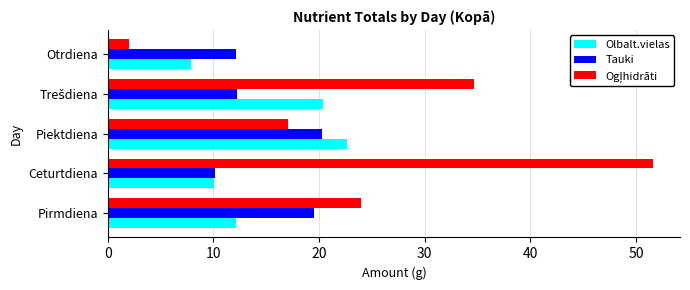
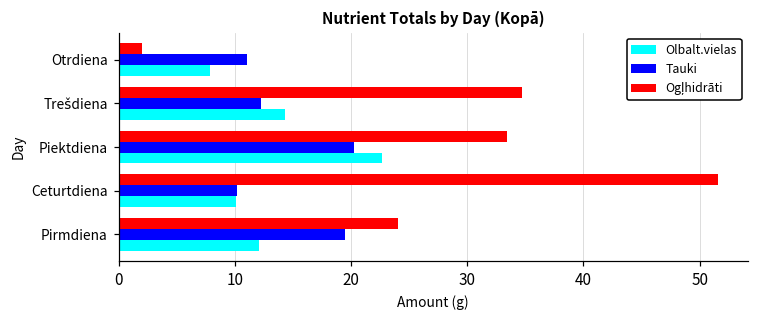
  {
    "Olbalt.vielas": {
      "Otrdiena": 7.9,
-     "Trešdiena": 20.3,
+     "Trešdiena": 14.3,
      "Piektdiena": 22.7,
      "Ceturtdiena": 10.1,
      "Pirmdiena": 12.1
    },
    "Tauki": {
-     "Otrdiena": 12.1,
+     "Otrdiena": 11.0,
      "Trešdiena": 12.3,
      "Piektdiena": 20.2,
      "Ceturtdiena": 10.2,
      "Pirmdiena": 19.5
    },
    "Ogļhidrāti": {
      "Otrdiena": 2.0,
      "Trešdiena": 34.7,
-     "Piektdiena": 17.0,
+     "Piektdiena": 33.4,
      "Ceturtdiena": 51.6,
      "Pirmdiena": 24.0
    }
  }
